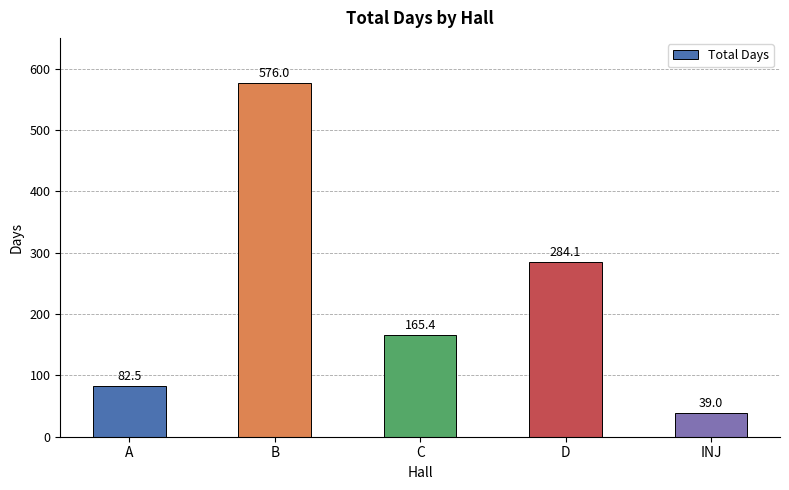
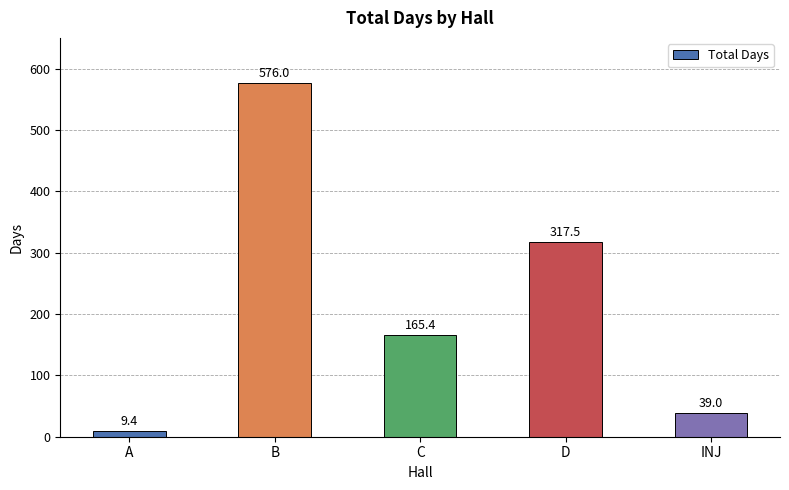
  {
-   "A": 82.5,
+   "A": 9.4,
    "B": 576.0,
    "C": 165.4,
-   "D": 284.1,
+   "D": 317.5,
    "INJ": 39.0
  }
